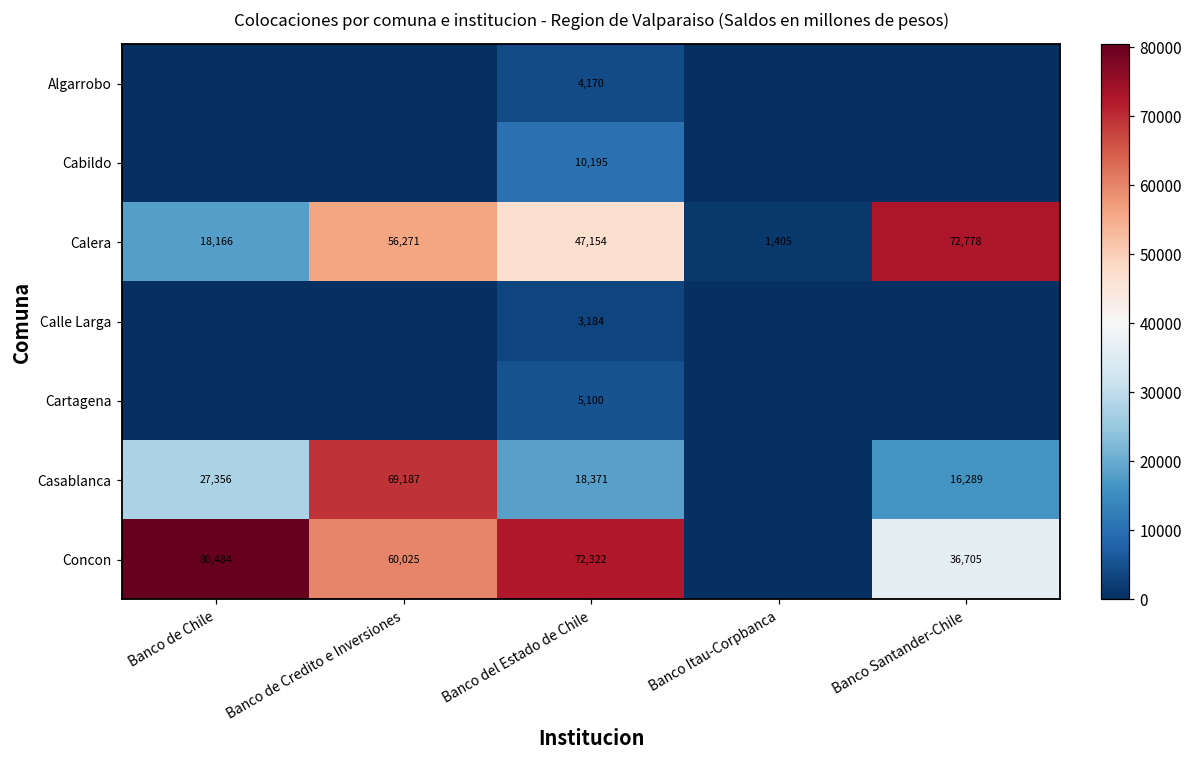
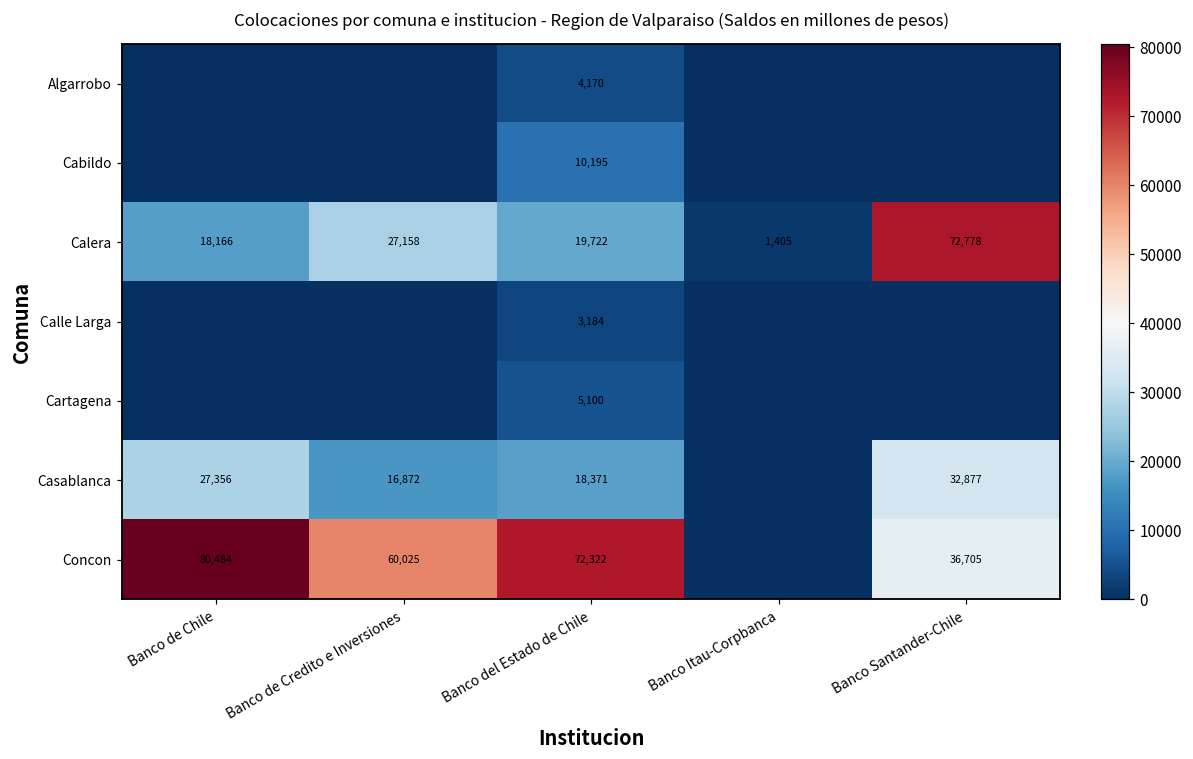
  {
    "Algarrobo": {
      "Banco del Estado de Chile": "4,170"
    },
    "Cabildo": {
      "Banco del Estado de Chile": "10,195"
    },
    "Calera": {
      "Banco de Chile": "18,166",
-     "Banco de Credito e Inversiones": "56,271",
-     "Banco del Estado de Chile": "47,154",
+     "Banco de Credito e Inversiones": "27,158",
+     "Banco del Estado de Chile": "19,722",
      "Banco Itau-Corpbanca": "1,405",
      "Banco Santander-Chile": "72,778"
    },
    "Calle Larga": {
      "Banco del Estado de Chile": "3,184"
    },
    "Cartagena": {
      "Banco del Estado de Chile": "5,100"
    },
    "Casablanca": {
      "Banco de Chile": "27,356",
-     "Banco de Credito e Inversiones": "69,187",
+     "Banco de Credito e Inversiones": "16,872",
      "Banco del Estado de Chile": "18,371",
-     "Banco Santander-Chile": "16,289"
+     "Banco Santander-Chile": "32,877"
    },
    "Concon": {
      "Banco de Chile": "80,484",
      "Banco de Credito e Inversiones": "60,025",
      "Banco del Estado de Chile": "72,322",
      "Banco Santander-Chile": "36,705"
    }
  }
